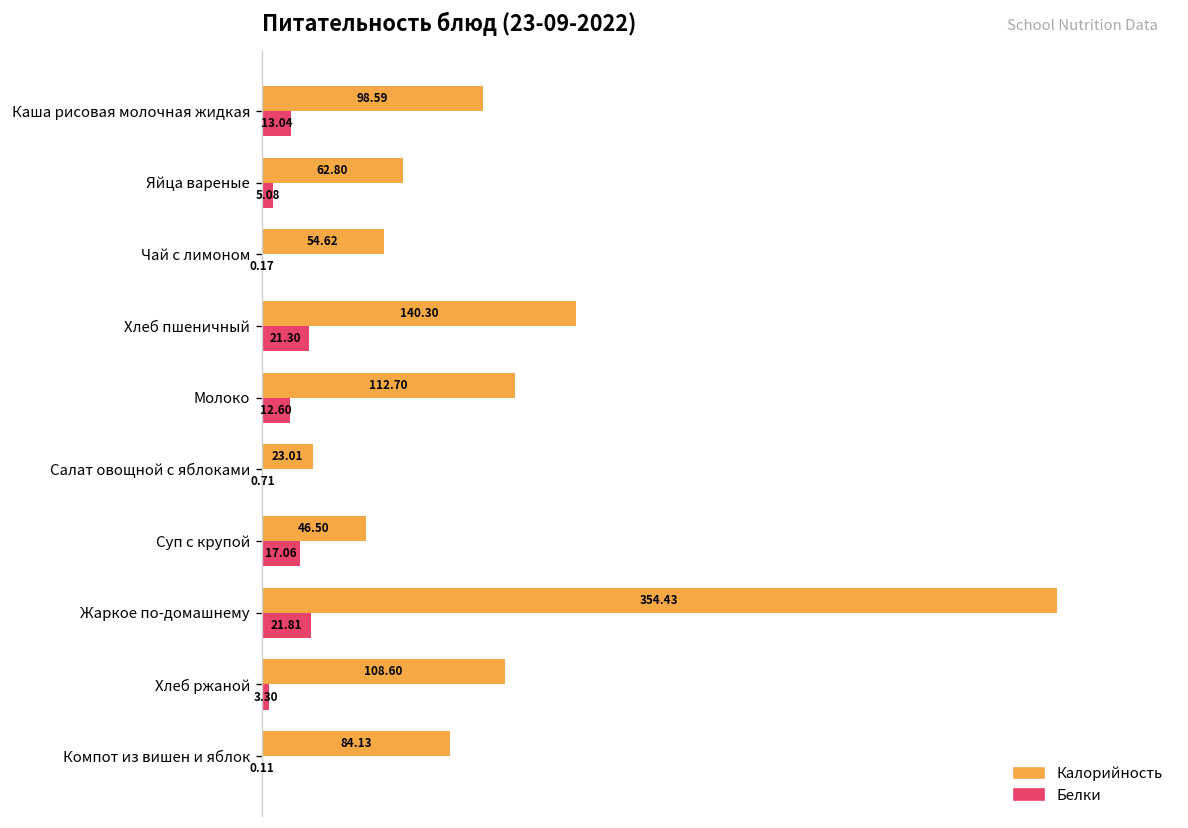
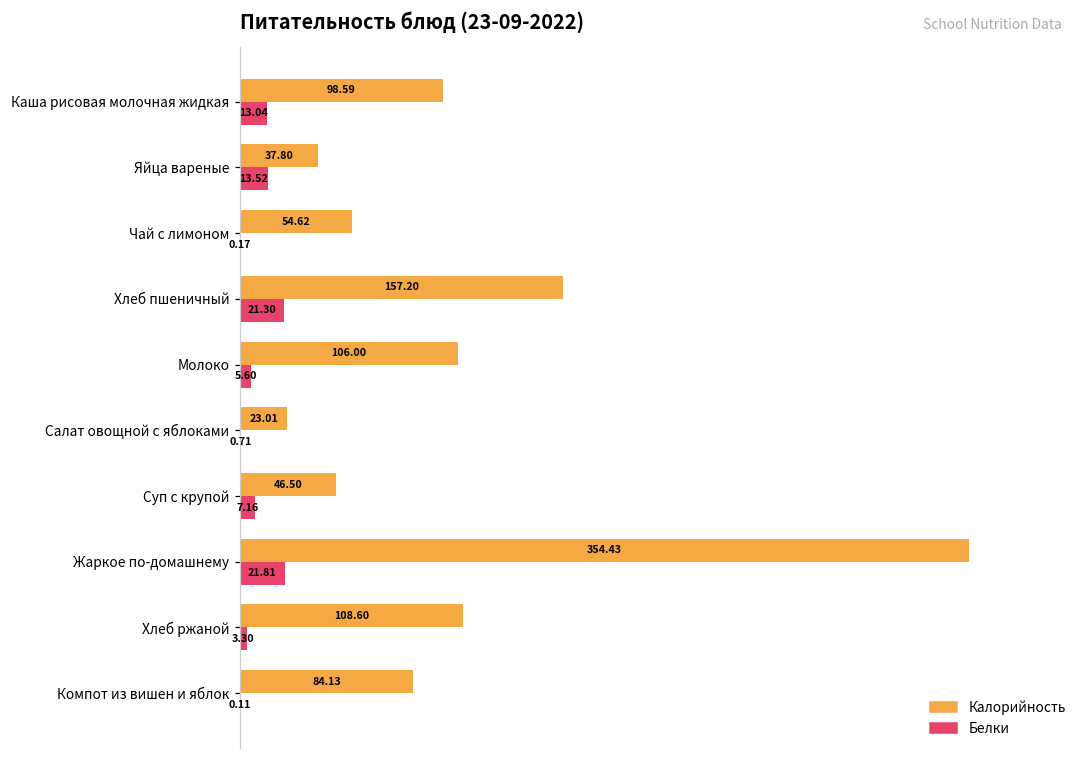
  {
    "Калорийность": {
-     "Яйца вареные": 62.80,
-     "Хлеб пшеничный": 140.30,
-     "Молоко": 112.70
+     "Яйца вареные": 37.80,
+     "Хлеб пшеничный": 157.20,
+     "Молоко": 106.00
    },
    "Белки": {
-     "Яйца вареные": 5.08,
-     "Молоко": 12.60,
-     "Суп с крупой": 17.06
+     "Яйца вареные": 13.52,
+     "Молоко": 5.60,
+     "Суп с крупой": 7.16
    }
  }
